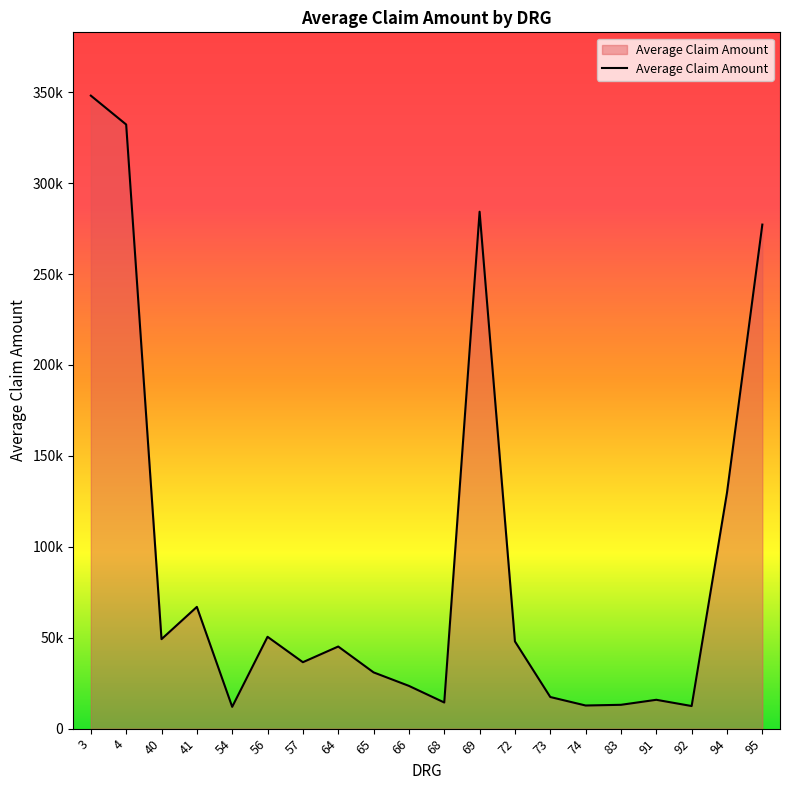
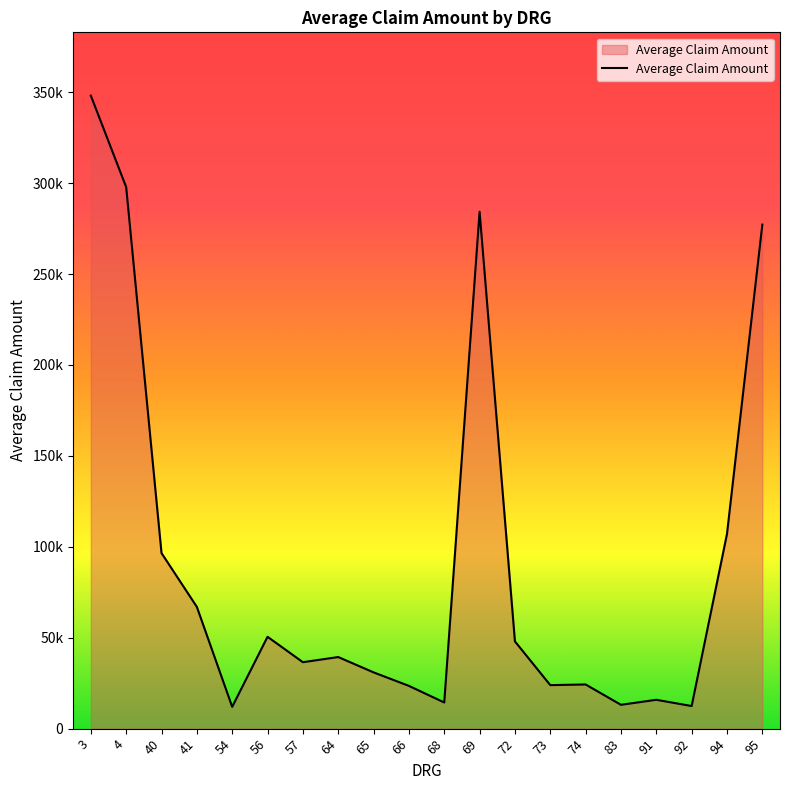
  {
    "3": 348000,
-   "4": 332000,
-   "40": 49000,
+   "4": 298000,
+   "40": 97000,
    "41": 67000,
    "54": 12000,
    "56": 51000,
    "57": 37000,
-   "64": 45000,
+   "64": 39000,
    "65": 31000,
    "66": 24000,
    "68": 14000,
    "69": 284000,
    "72": 48000,
-   "73": 17000,
-   "74": 13000,
+   "73": 24000,
+   "74": 24000,
    "83": 13000,
    "91": 16000,
    "92": 12000,
-   "94": 130000,
+   "94": 107000,
    "95": 277000
  }
